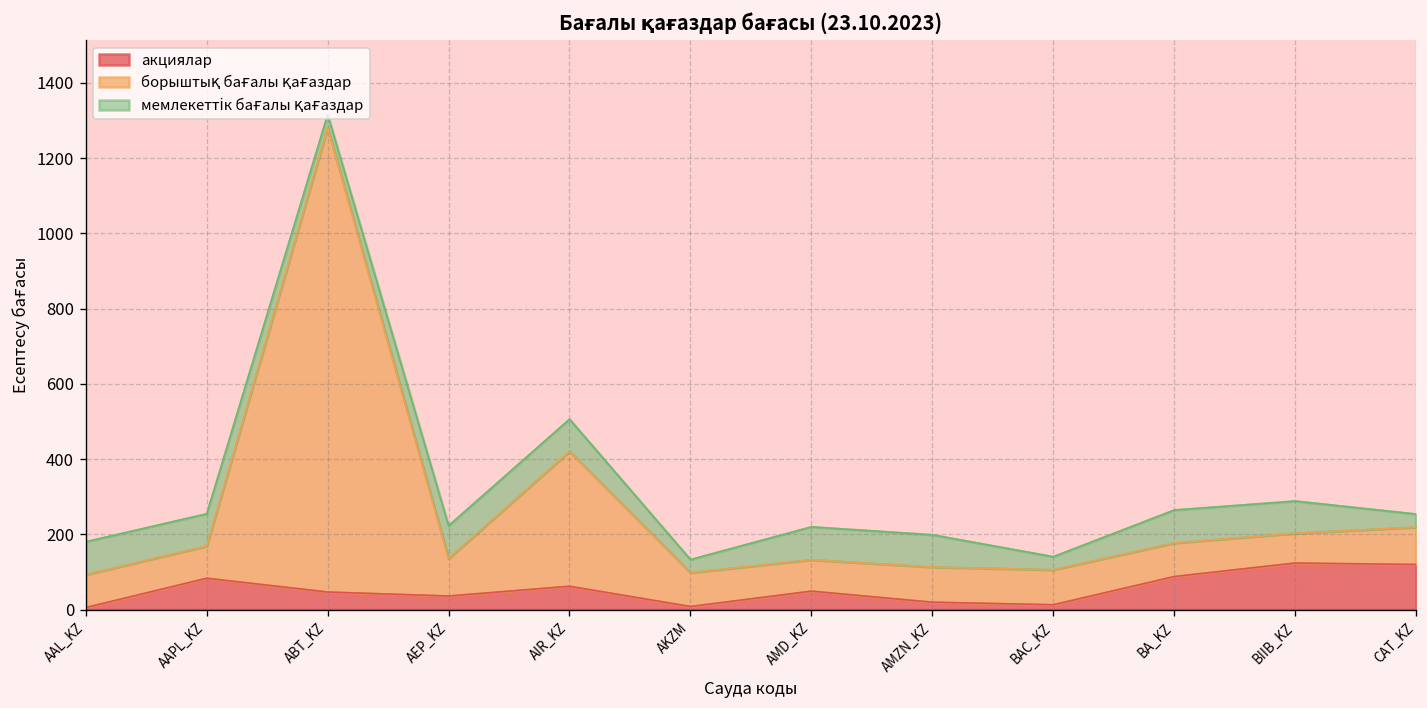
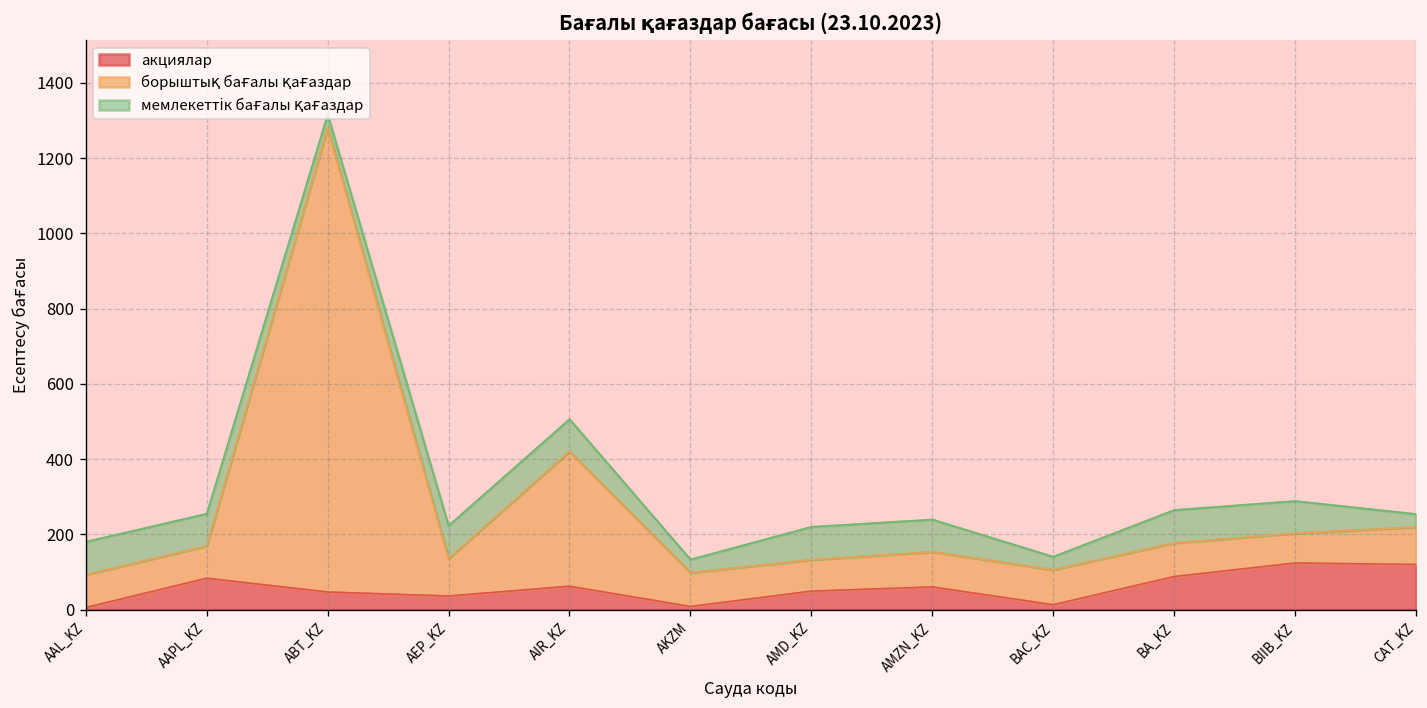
  {
    "акциялар": {
      "AAL_KZ": 10,
      "AAPL_KZ": 80,
      "ABT_KZ": 50,
      "AEP_KZ": 40,
      "AIR_KZ": 60,
      "AKZM": 10,
      "AMD_KZ": 50,
-     "AMZN_KZ": 20,
+     "AMZN_KZ": 60,
      "BAC_KZ": 10,
      "BA_KZ": 90,
      "BIIB_KZ": 120,
      "CAT_KZ": 120
    },
    "борыштық бағалы қағаздар": {
      "AAL_KZ": 90,
      "AAPL_KZ": 90,
      "ABT_KZ": 1230,
      "AEP_KZ": 100,
      "AIR_KZ": 360,
      "AKZM": 90,
      "AMD_KZ": 80,
      "AMZN_KZ": 90,
      "BAC_KZ": 90,
      "BA_KZ": 90,
      "BIIB_KZ": 80,
      "CAT_KZ": 100
    },
    "мемлекеттік бағалы қағаздар": {
      "AAL_KZ": 90,
      "AAPL_KZ": 90,
      "AEP_KZ": 90,
      "AIR_KZ": 90,
      "AKZM": 30,
      "AMD_KZ": 90,
      "AMZN_KZ": 90,
      "BAC_KZ": 30,
      "BA_KZ": 90,
      "BIIB_KZ": 90,
      "CAT_KZ": 30
    }
  }
